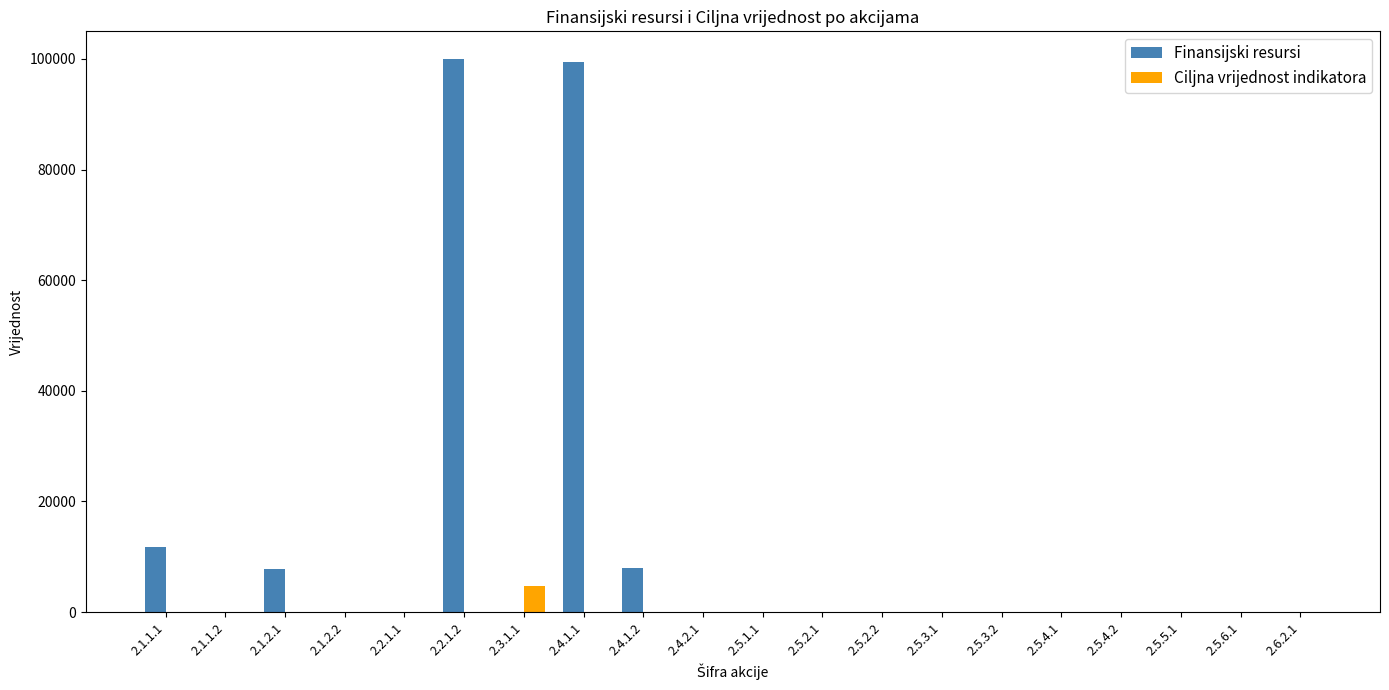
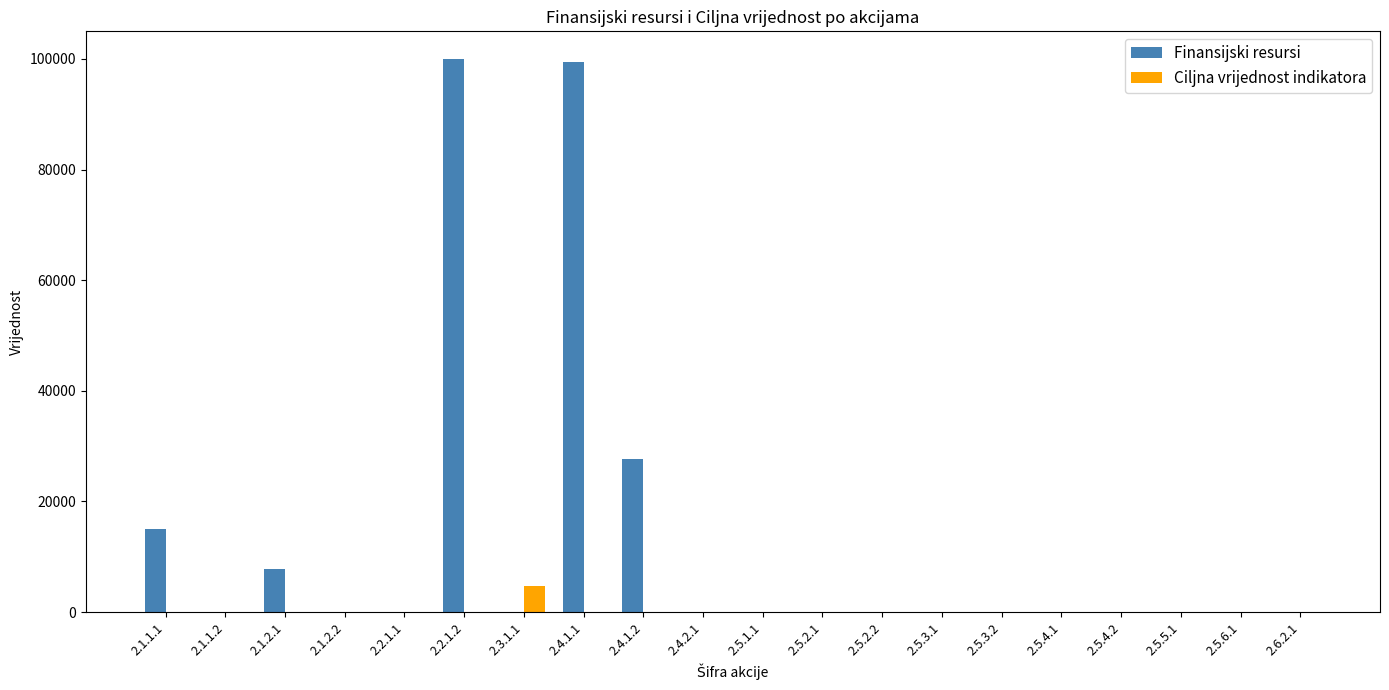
  {
    "Finansijski resursi": {
-     "2.1.1.1": 12000,
+     "2.1.1.1": 15000,
      "2.1.1.2": 0,
      "2.1.2.1": 8000,
      "2.1.2.2": 0,
      "2.2.1.1": 0,
      "2.2.1.2": 100000,
      "2.3.1.1": 0,
      "2.4.1.1": 99000,
-     "2.4.1.2": 8000,
+     "2.4.1.2": 28000,
      "2.4.2.1": 0,
      "2.5.1.1": 0,
      "2.5.2.1": 0,
      "2.5.2.2": 0,
      "2.5.3.1": 0,
      "2.5.3.2": 0,
      "2.5.4.1": 0,
      "2.5.4.2": 0,
      "2.5.5.1": 0,
      "2.5.6.1": 0,
      "2.6.2.1": 0
    },
    "Ciljna vrijednost indikatora": {
      "2.3.1.1": 5000
    }
  }
